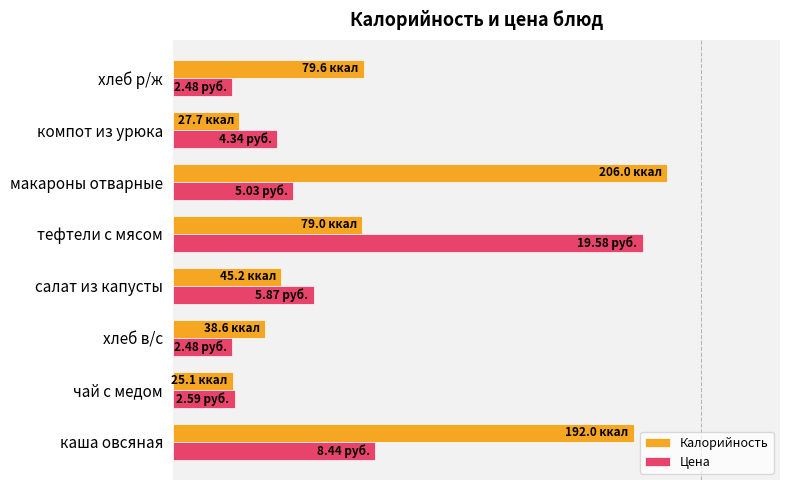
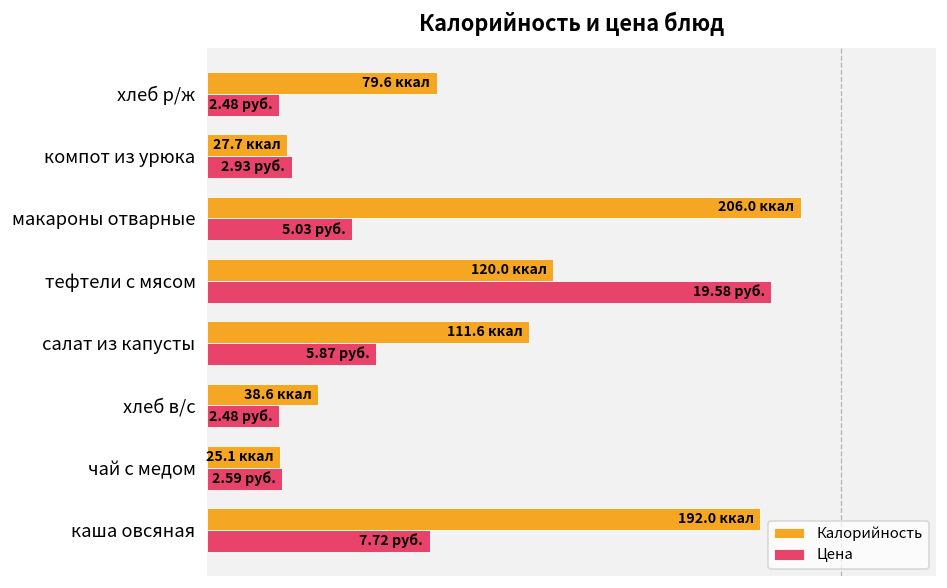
  {
    "Калорийность": {
-     "тефтели с мясом": 79.0,
-     "салат из капусты": 45.2
+     "тефтели с мясом": 120.0,
+     "салат из капусты": 111.6
    },
    "Цена": {
-     "компот из урюка": 4.34,
-     "каша овсяная": 8.44
+     "компот из урюка": 2.93,
+     "каша овсяная": 7.72
    }
  }
